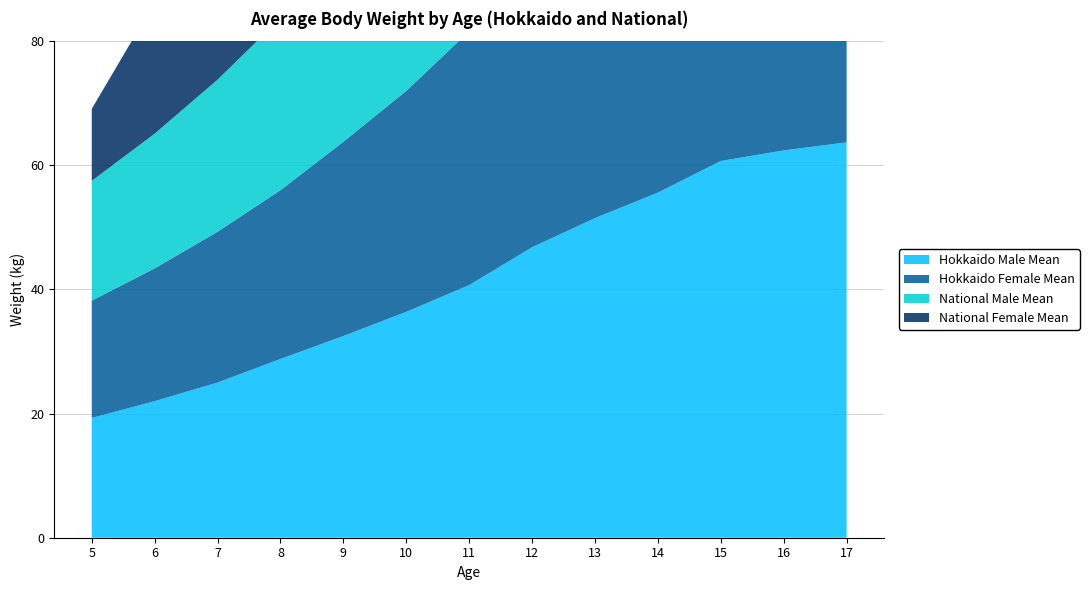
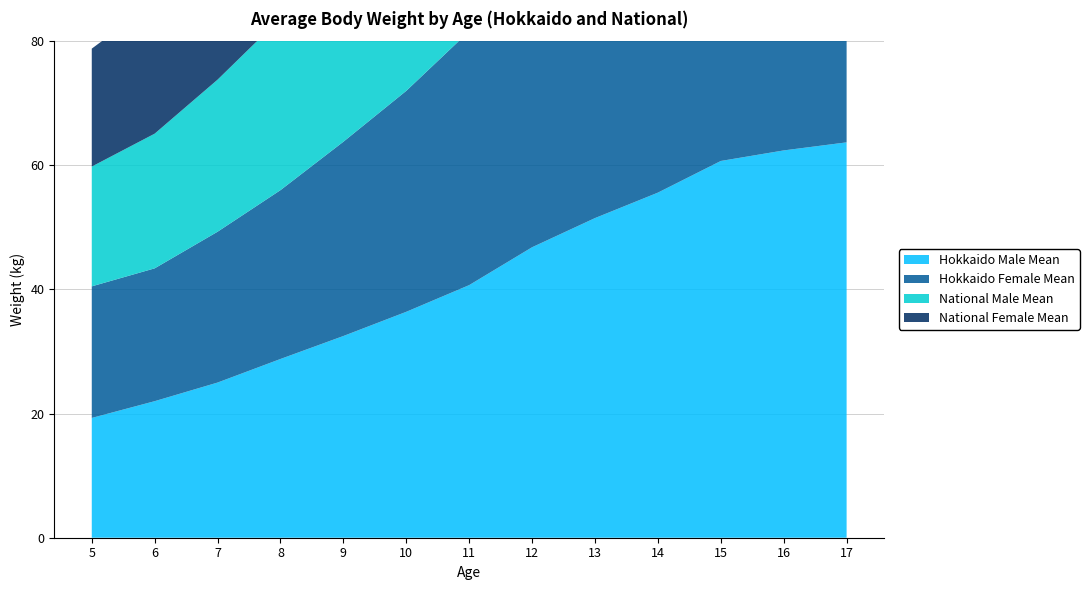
  {
    "Hokkaido Female Mean": {
-     "5": 19,
+     "5": 21,
      "6": 21,
      "7": 24,
      "8": 27,
      "9": 31,
      "10": 36
    },
    "National Female Mean": {
-     "5": 12
+     "5": 19
    }
  }
